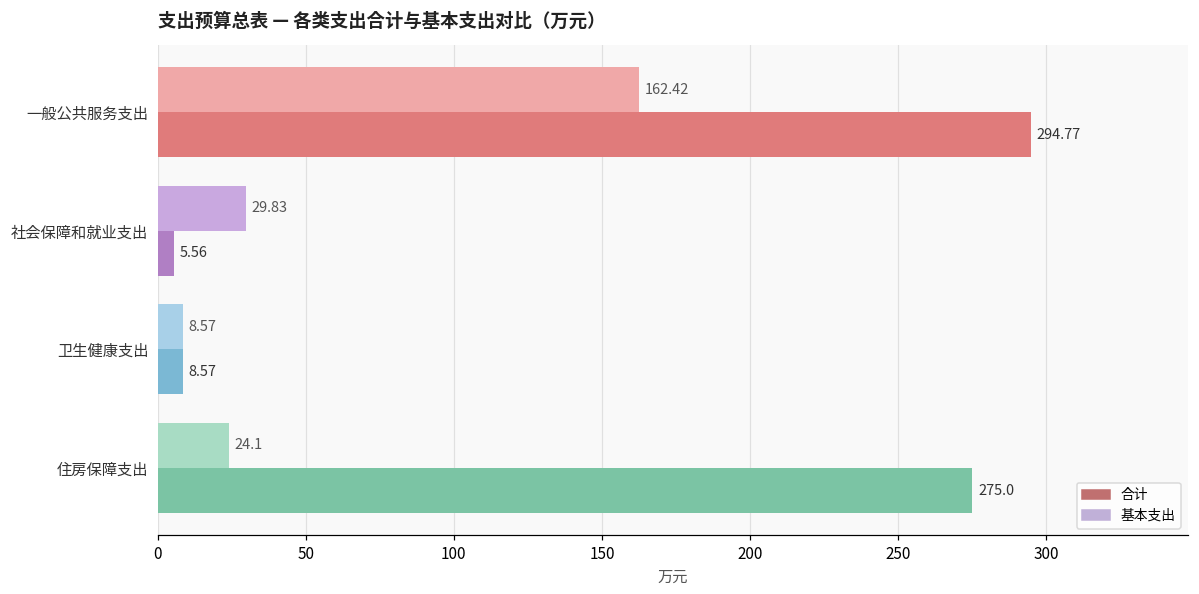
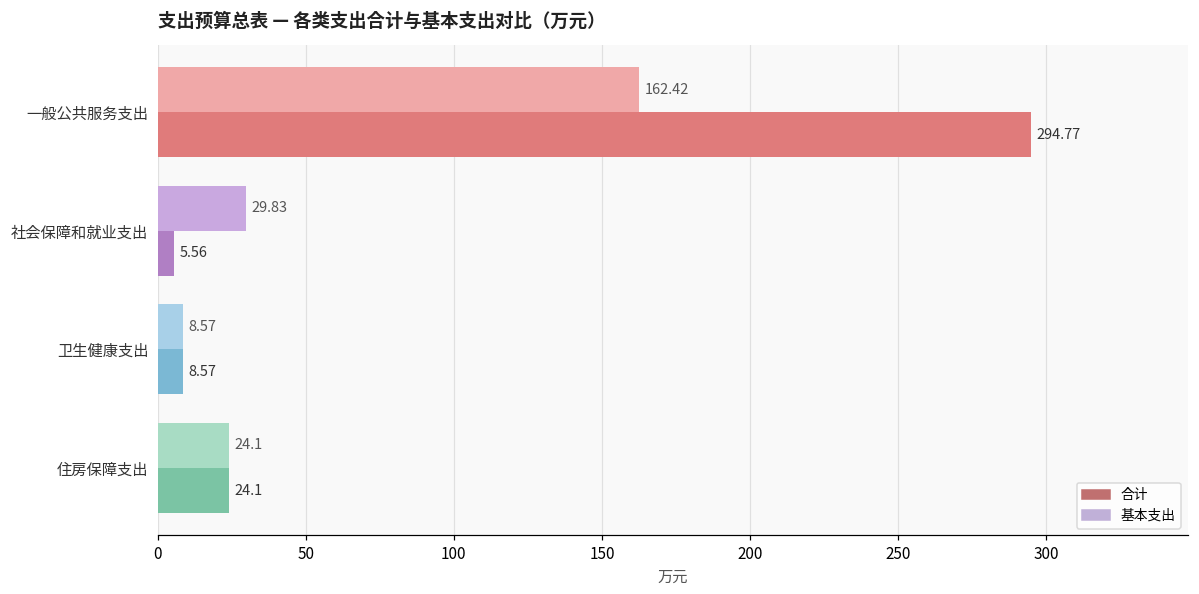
  {
    "合计": {
      "一般公共服务支出": 294.77,
      "社会保障和就业支出": 5.56,
      "卫生健康支出": 8.57,
-     "住房保障支出": 275.0
+     "住房保障支出": 24.1
    }
  }
